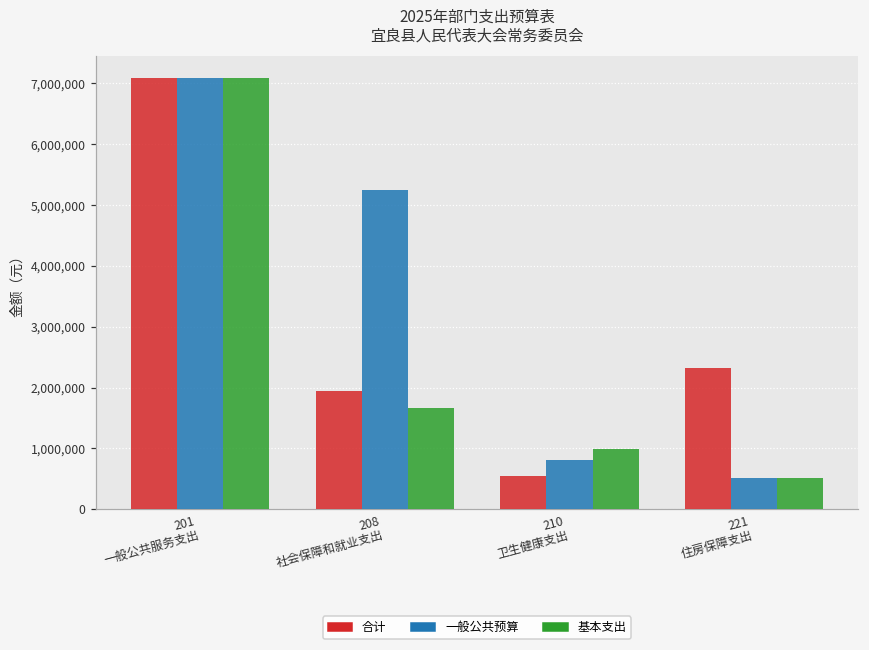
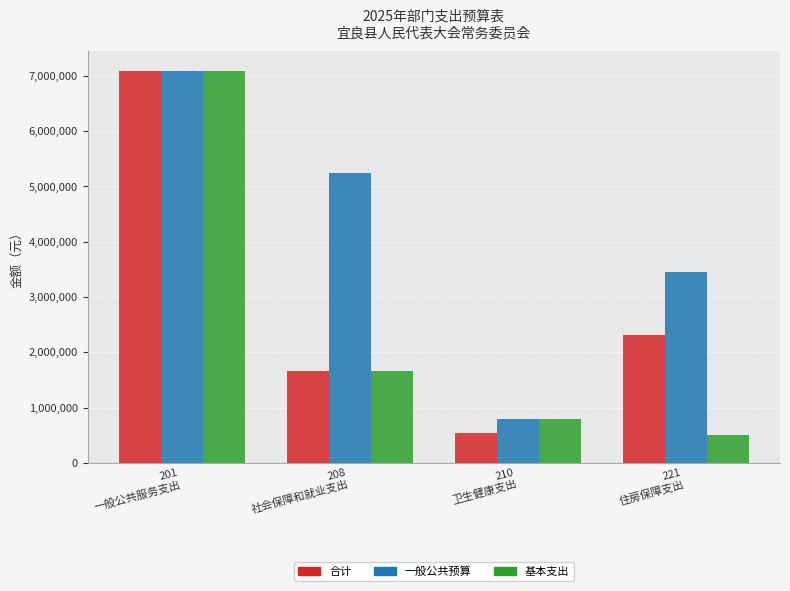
  {
    "合计": {
      "201 一般公共服务支出": "7,100,000",
-     "208 社会保障和就业支出": "1,900,000",
+     "208 社会保障和就业支出": "1,700,000",
      "210 卫生健康支出": "500,000",
      "221 住房保障支出": "2,300,000"
    },
    "一般公共预算": {
      "201 一般公共服务支出": "7,100,000",
      "208 社会保障和就业支出": "5,300,000",
      "210 卫生健康支出": "800,000",
-     "221 住房保障支出": "500,000"
+     "221 住房保障支出": "3,500,000"
    },
    "基本支出": {
      "201 一般公共服务支出": "7,100,000",
      "208 社会保障和就业支出": "1,700,000",
-     "210 卫生健康支出": "1,000,000",
+     "210 卫生健康支出": "800,000",
      "221 住房保障支出": "500,000"
    }
  }
